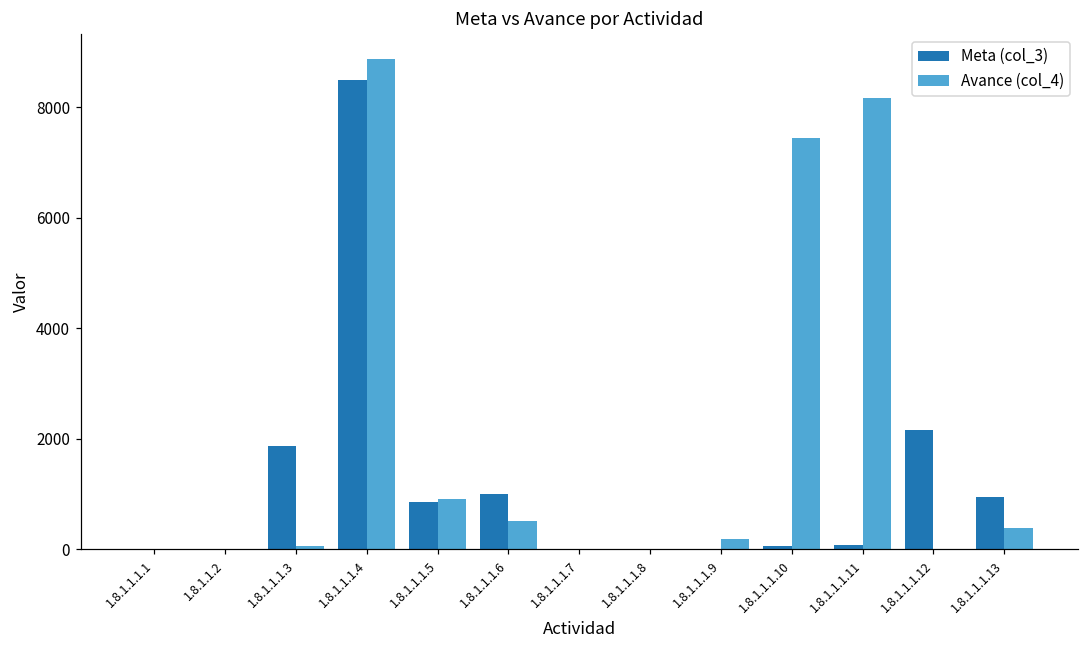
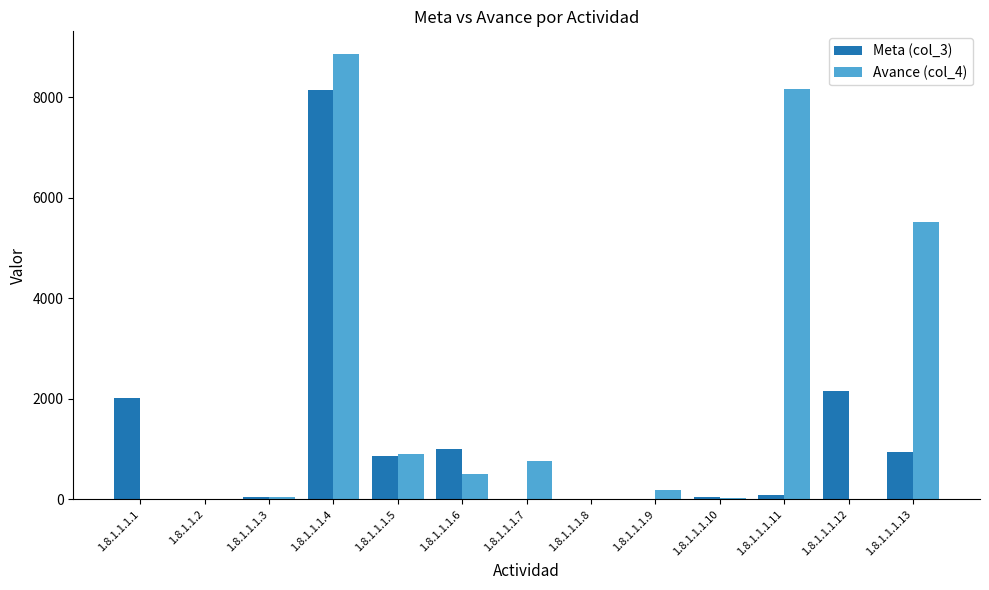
  {
    "Meta (col_3)": {
-     "1.8.1.1.1.1": 0,
-     "1.8.1.1.1.3": 1900,
-     "1.8.1.1.1.4": 8500,
+     "1.8.1.1.1.1": 2000,
+     "1.8.1.1.1.3": 100,
+     "1.8.1.1.1.4": 8100,
      "1.8.1.1.1.5": 900,
      "1.8.1.1.1.6": 1000,
      "1.8.1.1.1.10": 100,
      "1.8.1.1.1.11": 100,
      "1.8.1.1.1.12": 2200,
      "1.8.1.1.1.13": 900
    },
    "Avance (col_4)": {
      "1.8.1.1.2": 0,
      "1.8.1.1.1.4": 8900,
      "1.8.1.1.1.5": 900,
      "1.8.1.1.1.6": 500,
-     "1.8.1.1.1.7": 0,
+     "1.8.1.1.1.7": 800,
      "1.8.1.1.1.9": 200,
-     "1.8.1.1.1.10": 7500,
+     "1.8.1.1.1.10": 0,
      "1.8.1.1.1.11": 8200,
-     "1.8.1.1.1.13": 400
+     "1.8.1.1.1.13": 5500
    }
  }
